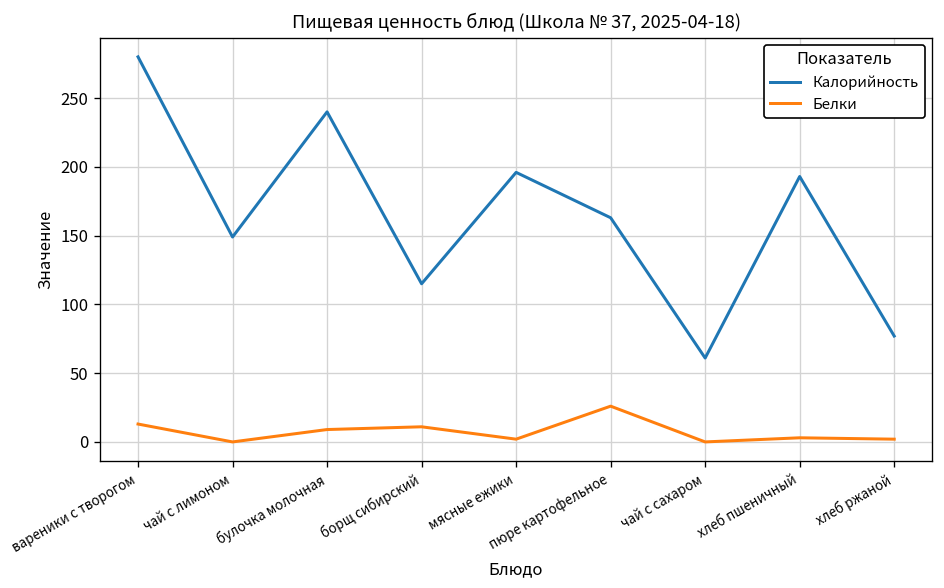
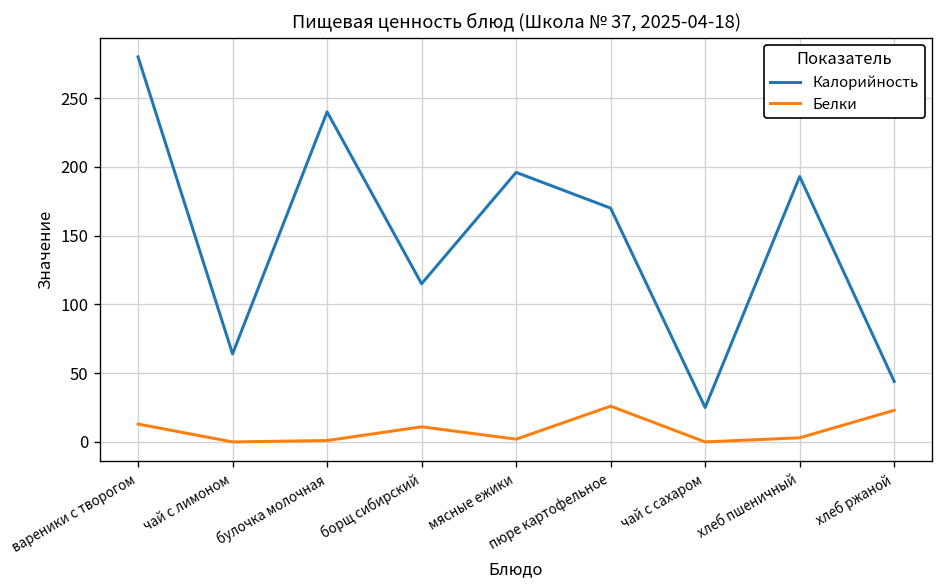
  {
    "Калорийность": {
      "вареники с творогом": 280,
-     "чай с лимоном": 149,
+     "чай с лимоном": 64,
      "булочка молочная": 240,
      "борщ сибирский": 115,
      "мясные ежики": 196,
-     "пюре картофельное": 163,
-     "чай с сахаром": 61,
+     "пюре картофельное": 170,
+     "чай с сахаром": 25,
      "хлеб пшеничный": 193,
-     "хлеб ржаной": 77
+     "хлеб ржаной": 44
    },
    "Белки": {
      "вареники с творогом": 13,
      "чай с лимоном": 0,
-     "булочка молочная": 9,
+     "булочка молочная": 1,
      "борщ сибирский": 11,
      "мясные ежики": 2,
      "пюре картофельное": 26,
      "чай с сахаром": 0,
      "хлеб пшеничный": 3,
-     "хлеб ржаной": 2
+     "хлеб ржаной": 23
    }
  }
